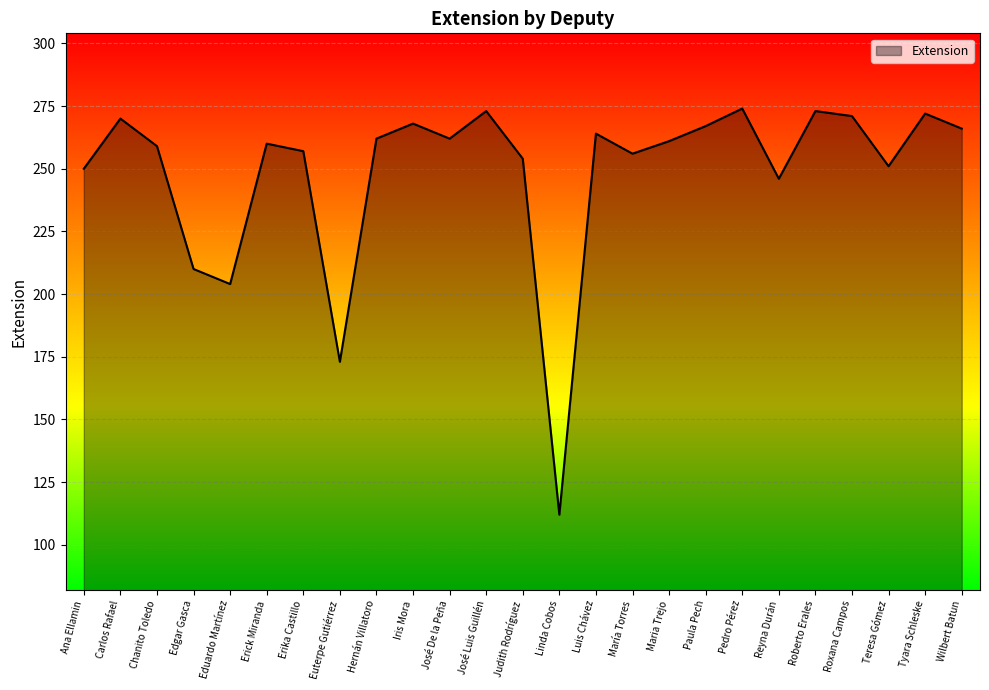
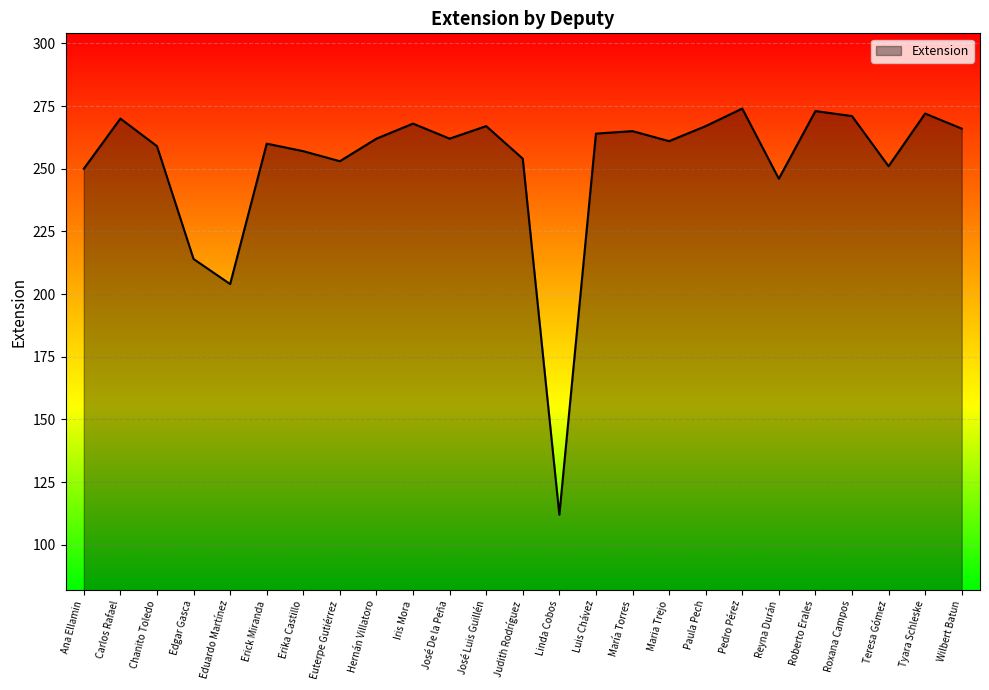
  {
    "Ana Ellamin": 250,
    "Carlos Rafael": 270,
    "Chanito Toledo": 259,
-   "Edgar Gasca": 210,
+   "Edgar Gasca": 214,
    "Eduardo Martínez": 204,
    "Erick Miranda": 260,
    "Erika Castillo": 257,
-   "Euterpe Gutiérrez": 173,
+   "Euterpe Gutiérrez": 253,
    "Hernán Villatoro": 262,
    "Iris Mora": 268,
    "José De la Peña": 262,
-   "José Luis Guillén": 273,
+   "José Luis Guillén": 267,
    "Judith Rodríguez": 254,
    "Linda Cobos": 112,
    "Luis Chávez": 264,
-   "María Torres": 256,
+   "María Torres": 265,
    "Maria Trejo": 261,
    "Paula Pech": 267,
    "Pedro Pérez": 274,
    "Reyna Durán": 246,
    "Roberto Erales": 273,
    "Roxana Campos": 271,
    "Teresa Gómez": 251,
    "Tyara Schleske": 272,
    "Wilbert Batun": 266
  }
